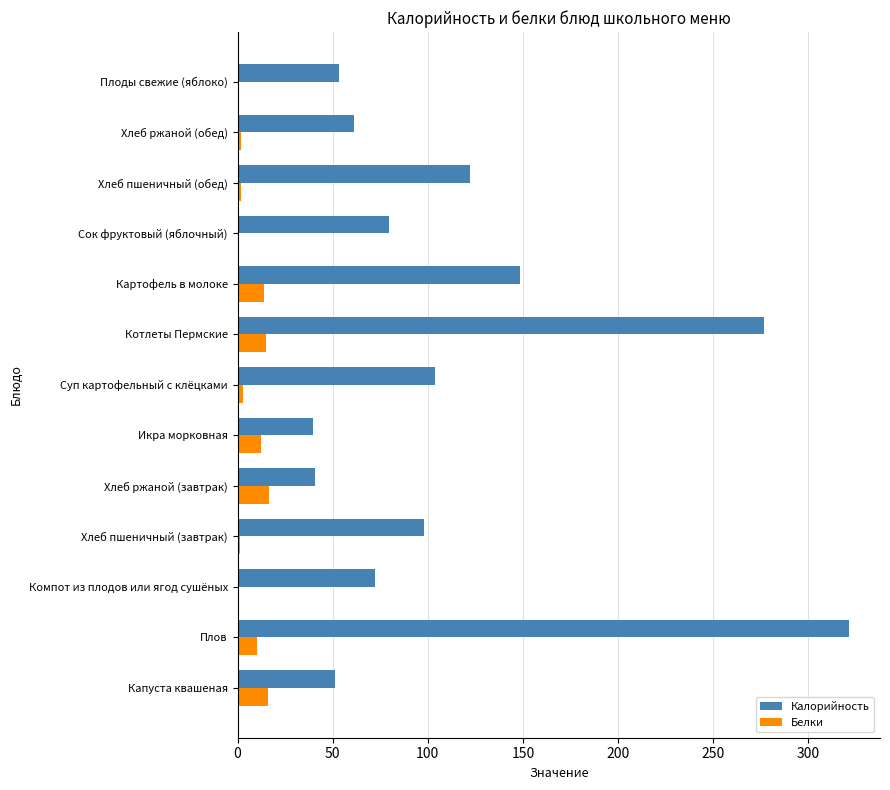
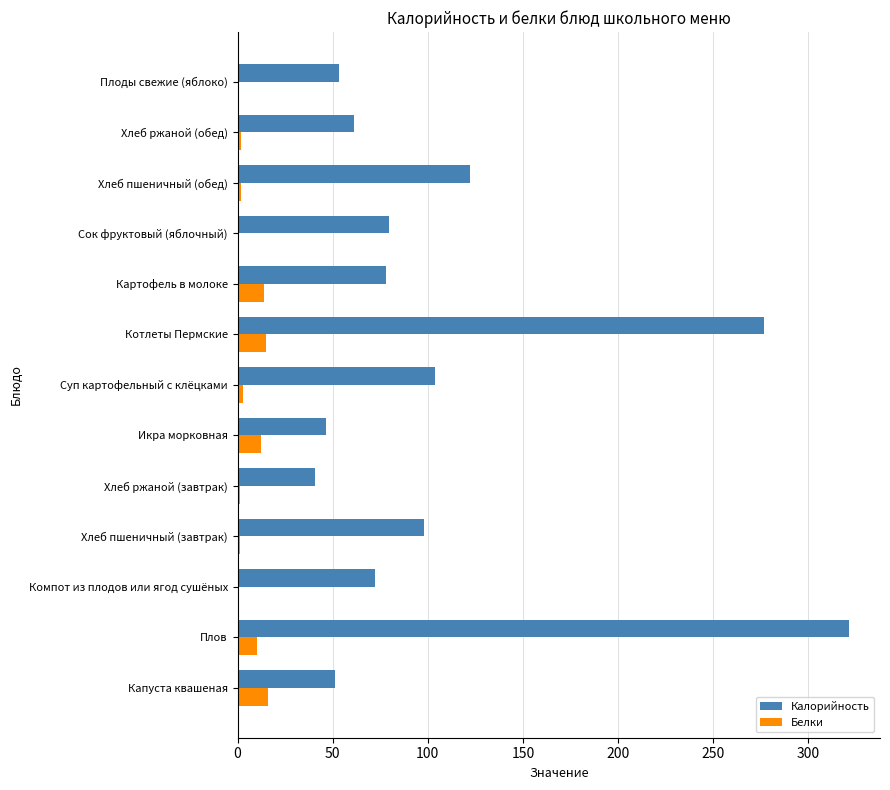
  {
    "Калорийность": {
      "Плоды свежие (яблоко)": 53,
      "Хлеб ржаной (обед)": 61,
      "Хлеб пшеничный (обед)": 122,
      "Сок фруктовый (яблочный)": 80,
-     "Картофель в молоке": 149,
+     "Картофель в молоке": 78,
      "Котлеты Пермские": 276,
      "Суп картофельный с клёцками": 104,
-     "Икра морковная": 40,
+     "Икра морковная": 46,
      "Хлеб ржаной (завтрак)": 41,
      "Хлеб пшеничный (завтрак)": 98,
      "Компот из плодов или ягод сушёных": 72,
      "Плов": 322,
      "Капуста квашеная": 51
    },
    "Белки": {
      "Хлеб ржаной (обед)": 2,
      "Хлеб пшеничный (обед)": 2,
      "Картофель в молоке": 14,
      "Котлеты Пермские": 15,
      "Суп картофельный с клёцками": 3,
      "Икра морковная": 12,
-     "Хлеб ржаной (завтрак)": 16,
+     "Хлеб ржаной (завтрак)": 1,
      "Хлеб пшеничный (завтрак)": 2,
      "Плов": 10,
      "Капуста квашеная": 16
    }
  }
